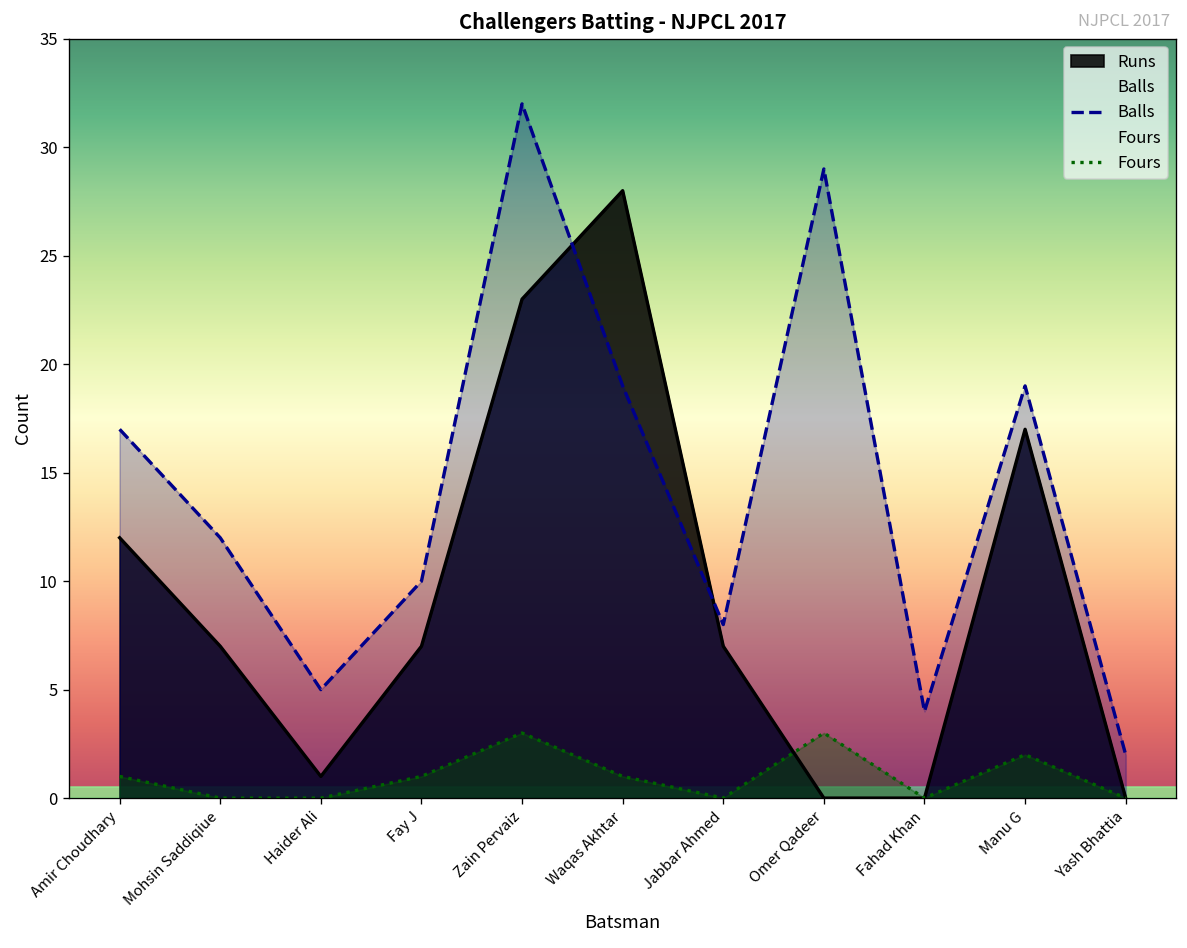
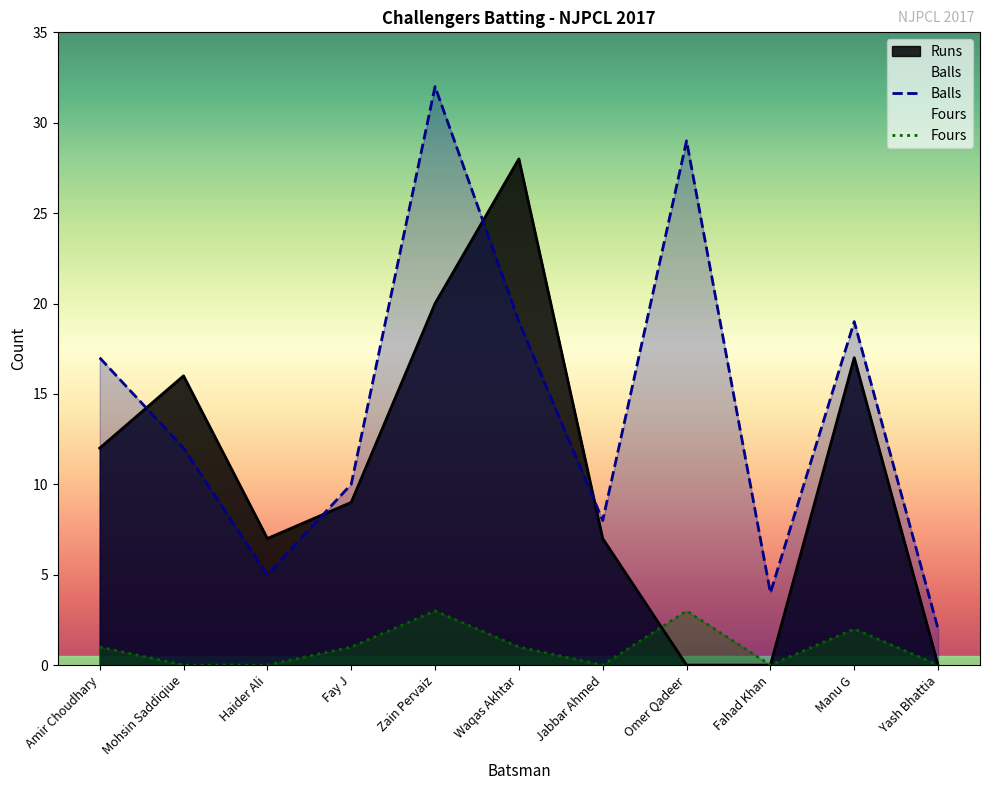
  {
    "Runs": {
      "Amir Choudhary": 12,
-     "Mohsin Saddiqiue": 7,
-     "Haider Ali": 1,
-     "Fay J": 7,
-     "Zain Pervaiz": 23,
+     "Mohsin Saddiqiue": 16,
+     "Haider Ali": 7,
+     "Fay J": 9,
+     "Zain Pervaiz": 20,
      "Waqas Akhtar": 28,
      "Jabbar Ahmed": 7,
      "Manu G": 17
    }
  }
